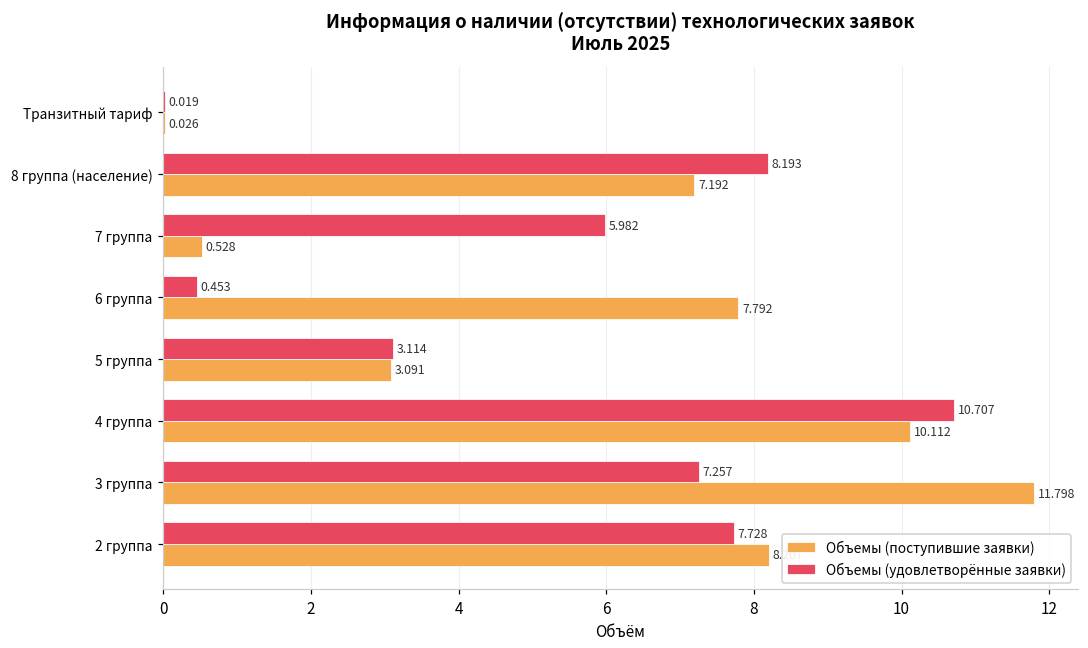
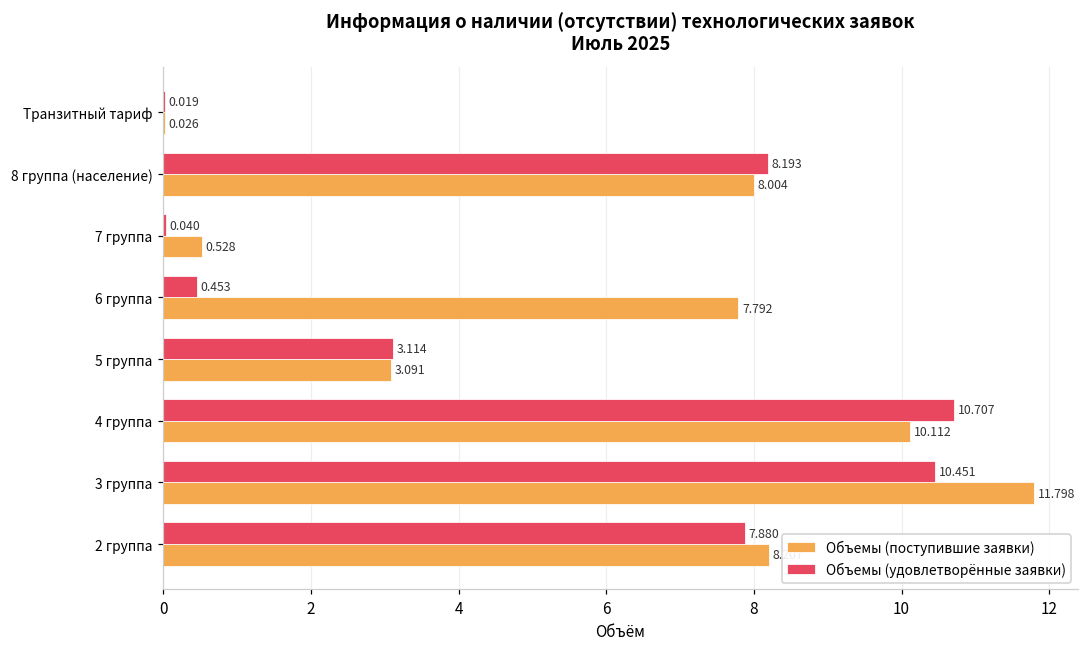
  {
    "Объемы (поступившие заявки)": {
      "Транзитный тариф": 0.026,
-     "8 группа (население)": 7.192,
+     "8 группа (население)": 8.004,
      "7 группа": 0.528,
      "6 группа": 7.792,
      "5 группа": 3.091,
      "4 группа": 10.112,
      "3 группа": 11.798
    },
    "Объемы (удовлетворённые заявки)": {
      "Транзитный тариф": 0.019,
      "8 группа (население)": 8.193,
-     "7 группа": 5.982,
+     "7 группа": 0.040,
      "6 группа": 0.453,
      "5 группа": 3.114,
      "4 группа": 10.707,
-     "3 группа": 7.257,
-     "2 группа": 7.728
+     "3 группа": 10.451,
+     "2 группа": 7.880
    }
  }
